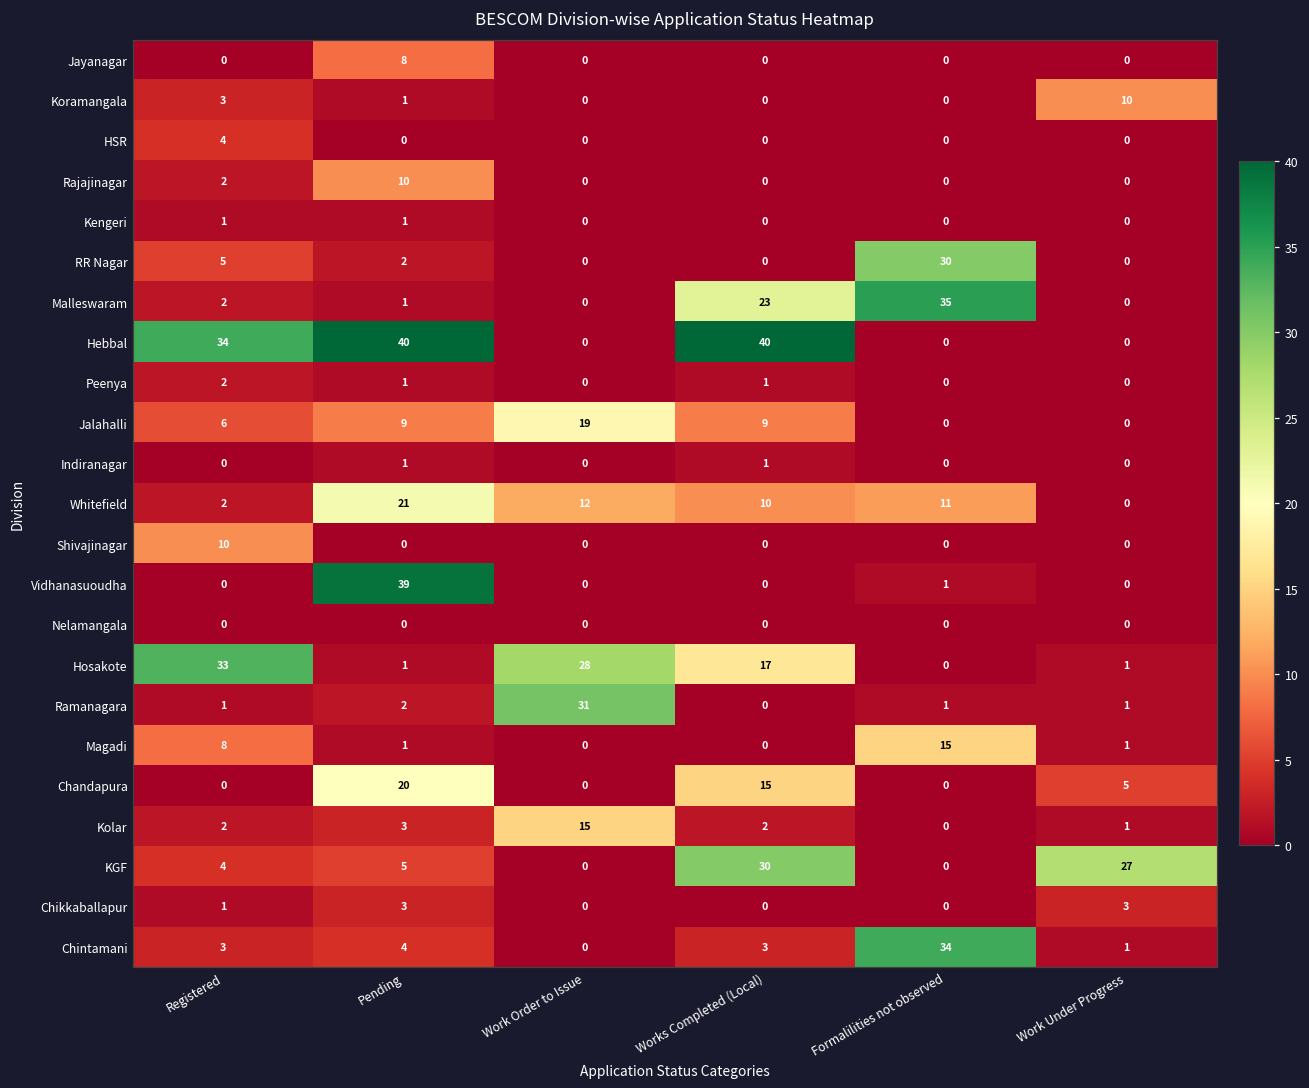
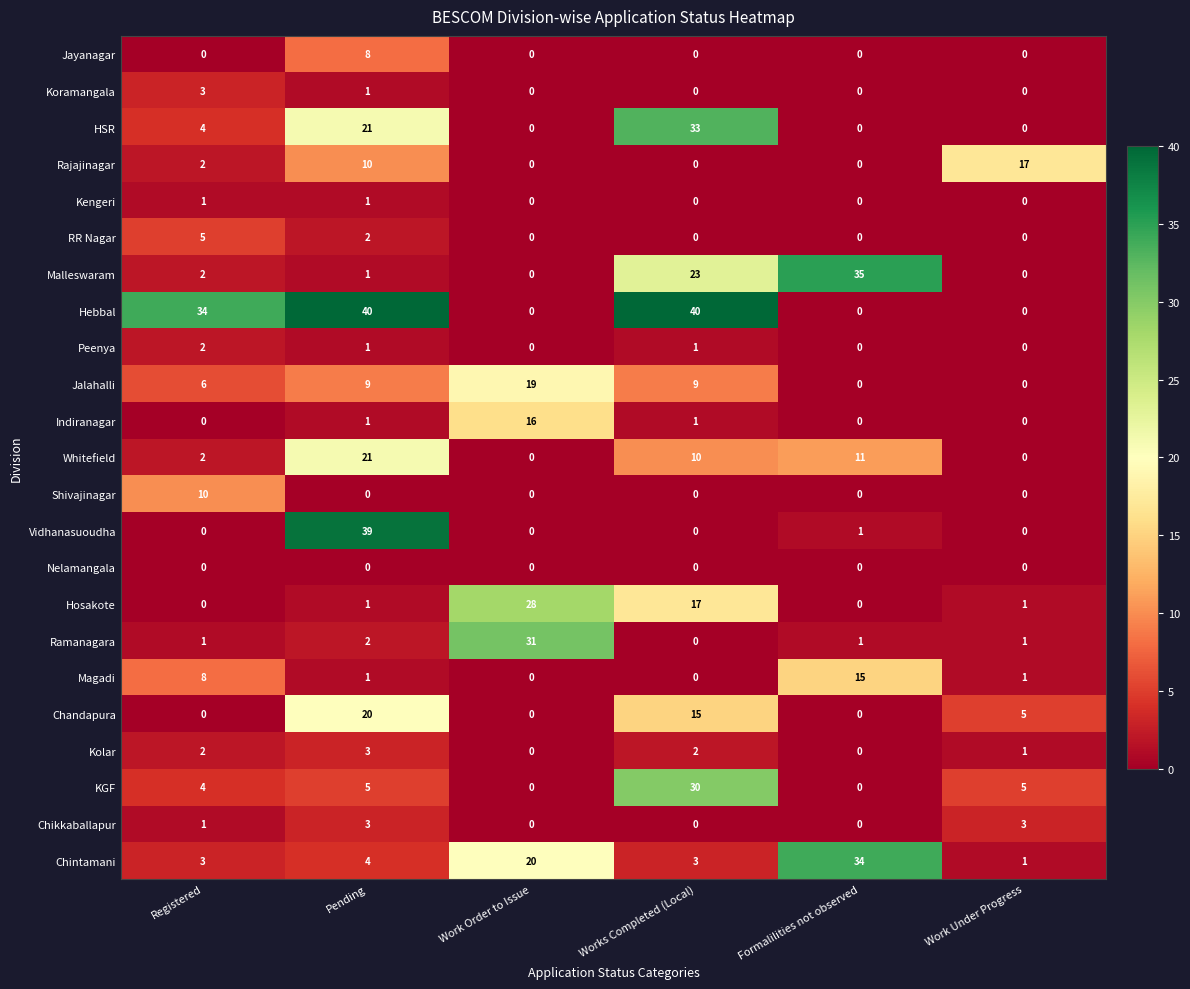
  {
    "Jayanagar": {
      "Registered": 0,
      "Pending": 8,
      "Work Order to Issue": 0,
      "Works Completed (Local)": 0,
      "Formalilities not observed": 0,
      "Work Under Progress": 0
    },
    "Koramangala": {
      "Registered": 3,
      "Pending": 1,
      "Work Order to Issue": 0,
      "Works Completed (Local)": 0,
      "Formalilities not observed": 0,
-     "Work Under Progress": 10
+     "Work Under Progress": 0
    },
    "HSR": {
      "Registered": 4,
-     "Pending": 0,
+     "Pending": 21,
      "Work Order to Issue": 0,
-     "Works Completed (Local)": 0,
+     "Works Completed (Local)": 33,
      "Formalilities not observed": 0,
      "Work Under Progress": 0
    },
    "Rajajinagar": {
      "Registered": 2,
      "Pending": 10,
      "Work Order to Issue": 0,
      "Works Completed (Local)": 0,
      "Formalilities not observed": 0,
-     "Work Under Progress": 0
+     "Work Under Progress": 17
    },
    "Kengeri": {
      "Registered": 1,
      "Pending": 1,
      "Work Order to Issue": 0,
      "Works Completed (Local)": 0,
      "Formalilities not observed": 0,
      "Work Under Progress": 0
    },
    "RR Nagar": {
      "Registered": 5,
      "Pending": 2,
      "Work Order to Issue": 0,
      "Works Completed (Local)": 0,
-     "Formalilities not observed": 30,
+     "Formalilities not observed": 0,
      "Work Under Progress": 0
    },
    "Malleswaram": {
      "Registered": 2,
      "Pending": 1,
      "Work Order to Issue": 0,
      "Works Completed (Local)": 23,
      "Formalilities not observed": 35,
      "Work Under Progress": 0
    },
    "Hebbal": {
      "Registered": 34,
      "Pending": 40,
      "Work Order to Issue": 0,
      "Works Completed (Local)": 40,
      "Formalilities not observed": 0,
      "Work Under Progress": 0
    },
    "Peenya": {
      "Registered": 2,
      "Pending": 1,
      "Work Order to Issue": 0,
      "Works Completed (Local)": 1,
      "Formalilities not observed": 0,
      "Work Under Progress": 0
    },
    "Jalahalli": {
      "Registered": 6,
      "Pending": 9,
      "Work Order to Issue": 19,
      "Works Completed (Local)": 9,
      "Formalilities not observed": 0,
      "Work Under Progress": 0
    },
    "Indiranagar": {
      "Registered": 0,
      "Pending": 1,
-     "Work Order to Issue": 0,
+     "Work Order to Issue": 16,
      "Works Completed (Local)": 1,
      "Formalilities not observed": 0,
      "Work Under Progress": 0
    },
    "Whitefield": {
      "Registered": 2,
      "Pending": 21,
-     "Work Order to Issue": 12,
+     "Work Order to Issue": 0,
      "Works Completed (Local)": 10,
      "Formalilities not observed": 11,
      "Work Under Progress": 0
    },
    "Shivajinagar": {
      "Registered": 10,
      "Pending": 0,
      "Work Order to Issue": 0,
      "Works Completed (Local)": 0,
      "Formalilities not observed": 0,
      "Work Under Progress": 0
    },
    "Vidhanasuoudha": {
      "Registered": 0,
      "Pending": 39,
      "Work Order to Issue": 0,
      "Works Completed (Local)": 0,
      "Formalilities not observed": 1,
      "Work Under Progress": 0
    },
    "Nelamangala": {
      "Registered": 0,
      "Pending": 0,
      "Work Order to Issue": 0,
      "Works Completed (Local)": 0,
      "Formalilities not observed": 0,
      "Work Under Progress": 0
    },
    "Hosakote": {
-     "Registered": 33,
+     "Registered": 0,
      "Pending": 1,
      "Work Order to Issue": 28,
      "Works Completed (Local)": 17,
      "Formalilities not observed": 0,
      "Work Under Progress": 1
    },
    "Ramanagara": {
      "Registered": 1,
      "Pending": 2,
      "Work Order to Issue": 31,
      "Works Completed (Local)": 0,
      "Formalilities not observed": 1,
      "Work Under Progress": 1
    },
    "Magadi": {
      "Registered": 8,
      "Pending": 1,
      "Work Order to Issue": 0,
      "Works Completed (Local)": 0,
      "Formalilities not observed": 15,
      "Work Under Progress": 1
    },
    "Chandapura": {
      "Registered": 0,
      "Pending": 20,
      "Work Order to Issue": 0,
      "Works Completed (Local)": 15,
      "Formalilities not observed": 0,
      "Work Under Progress": 5
    },
    "Kolar": {
      "Registered": 2,
      "Pending": 3,
-     "Work Order to Issue": 15,
+     "Work Order to Issue": 0,
      "Works Completed (Local)": 2,
      "Formalilities not observed": 0,
      "Work Under Progress": 1
    },
    "KGF": {
      "Registered": 4,
      "Pending": 5,
      "Work Order to Issue": 0,
      "Works Completed (Local)": 30,
      "Formalilities not observed": 0,
-     "Work Under Progress": 27
+     "Work Under Progress": 5
    },
    "Chikkaballapur": {
      "Registered": 1,
      "Pending": 3,
      "Work Order to Issue": 0,
      "Works Completed (Local)": 0,
      "Formalilities not observed": 0,
      "Work Under Progress": 3
    },
    "Chintamani": {
      "Registered": 3,
      "Pending": 4,
-     "Work Order to Issue": 0,
+     "Work Order to Issue": 20,
      "Works Completed (Local)": 3,
      "Formalilities not observed": 34,
      "Work Under Progress": 1
    }
  }
